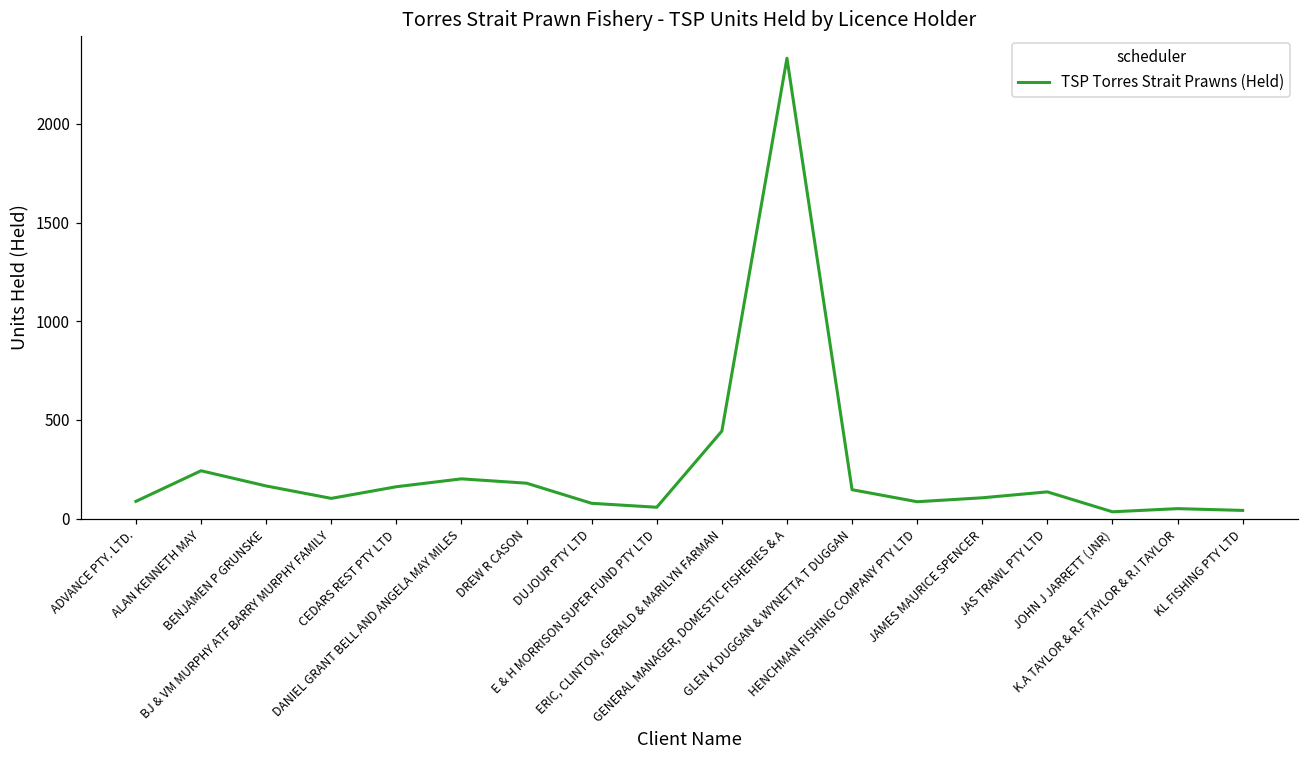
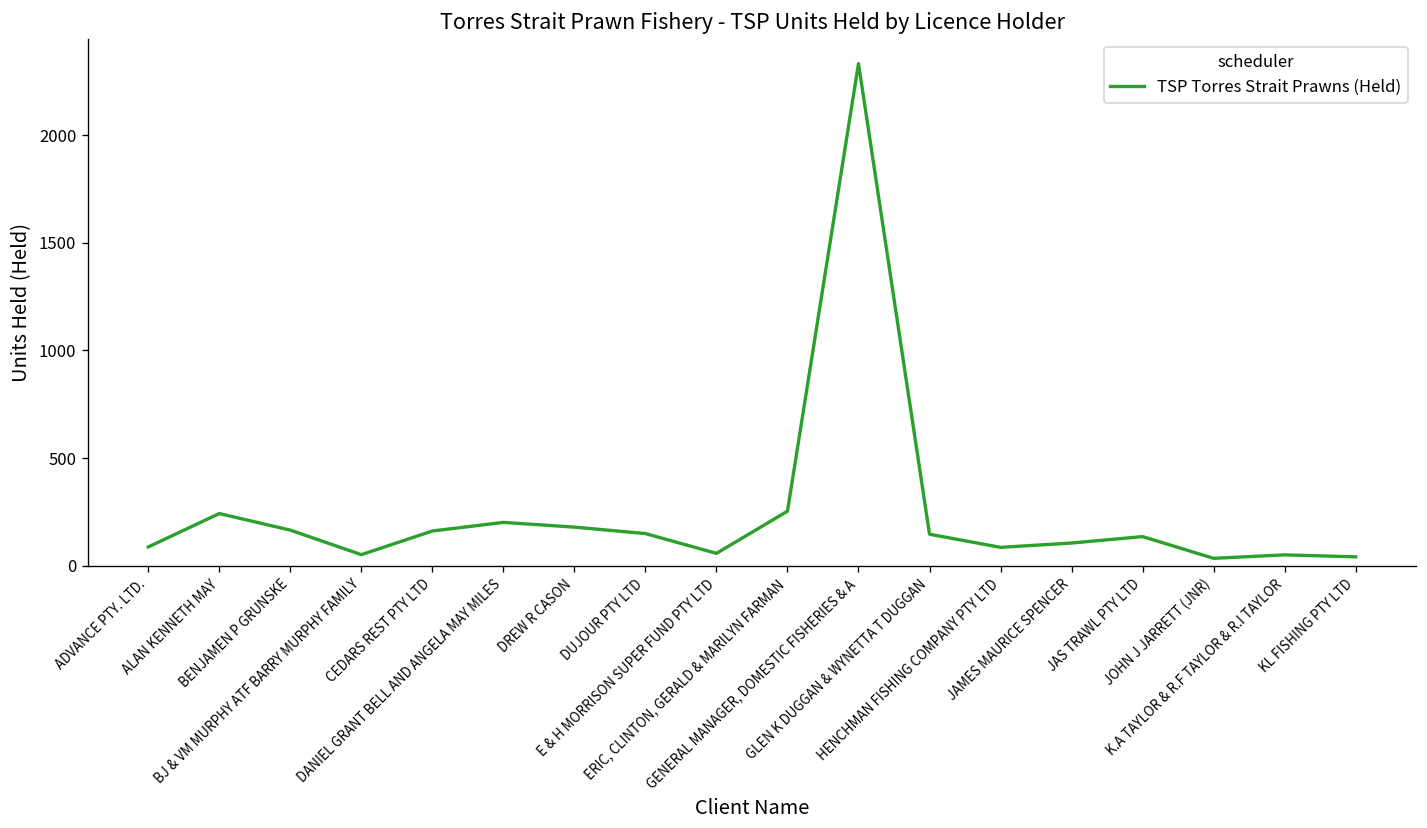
  {
    "ADVANCE PTY. LTD.": 90,
    "ALAN KENNETH MAY": 240,
    "BENJAMEN P GRUNSKE": 170,
-   "BJ & VM MURPHY ATF BARRY MURPHY FAMILY": 100,
+   "BJ & VM MURPHY ATF BARRY MURPHY FAMILY": 50,
    "CEDARS REST PTY LTD": 160,
    "DANIEL GRANT BELL AND ANGELA MAY MILES": 200,
    "DREW R CASON": 180,
-   "DUJOUR PTY LTD": 80,
+   "DUJOUR PTY LTD": 150,
    "E & H MORRISON SUPER FUND PTY LTD": 60,
-   "ERIC, CLINTON, GERALD & MARILYN FARMAN": 440,
+   "ERIC, CLINTON, GERALD & MARILYN FARMAN": 250,
    "GENERAL MANAGER, DOMESTIC FISHERIES & A": 2330,
    "GLEN K DUGGAN & WYNETTA T DUGGAN": 150,
    "HENCHMAN FISHING COMPANY PTY LTD": 90,
    "JAMES MAURICE SPENCER": 110,
    "JAS TRAWL PTY LTD": 140,
    "JOHN J JARRETT (JNR)": 30,
    "K.A TAYLOR & R.F TAYLOR & R.I TAYLOR": 50,
    "KL FISHING PTY LTD": 40
  }
